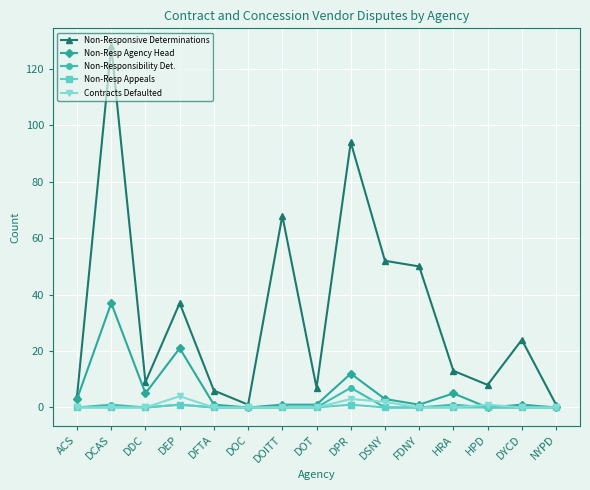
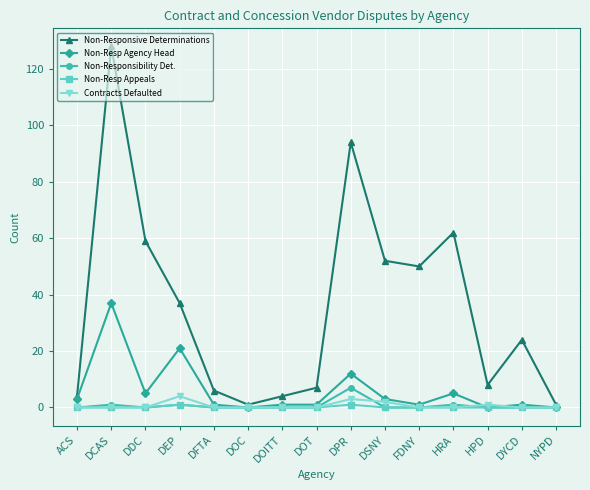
  {
    "Non-Responsive Determinations": {
      "ACS": 4,
-     "DDC": 9,
+     "DDC": 59,
      "DEP": 37,
      "DFTA": 6,
      "DOC": 1,
-     "DOITT": 68,
+     "DOITT": 4,
      "DOT": 7,
      "DPR": 94,
      "DSNY": 52,
      "FDNY": 50,
-     "HRA": 13,
+     "HRA": 62,
      "HPD": 8,
      "DYCD": 24,
      "NYPD": 1
    }
  }
